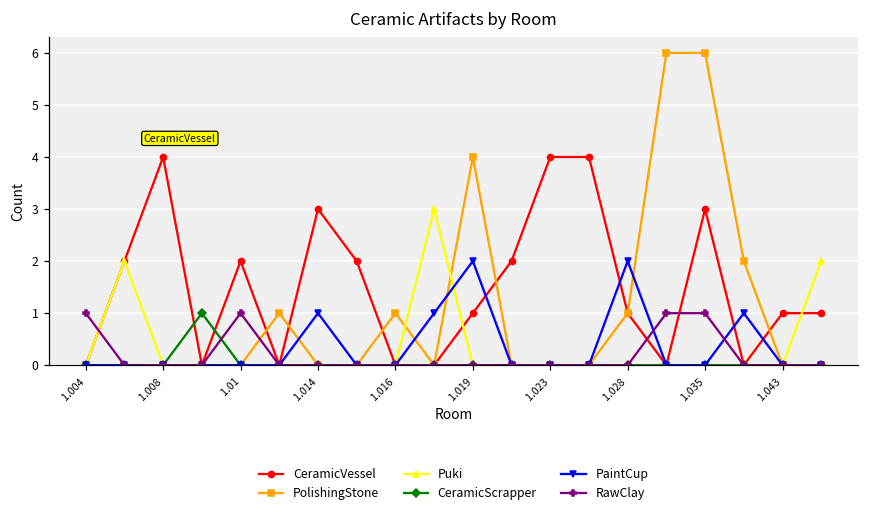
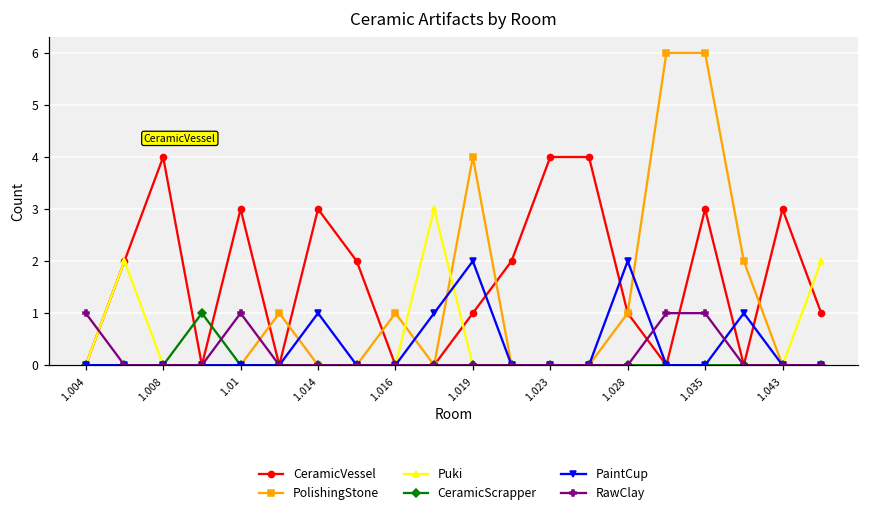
  {
    "CeramicVessel": {
      "1.008": 4,
-     "1.01": 2,
+     "1.01": 3,
      "1.014": 3,
      "1.019": 1,
      "1.023": 4,
      "1.035": 3,
-     "1.043": 1
+     "1.043": 3
    },
    "PolishingStone": {
      "1.016": 1,
      "1.019": 4,
      "1.035": 6
    },
    "PaintCup": {
      "1.014": 1,
      "1.019": 2,
      "1.028": 2
    },
    "RawClay": {
      "1.004": 1,
      "1.01": 1,
      "1.035": 1
    }
  }
